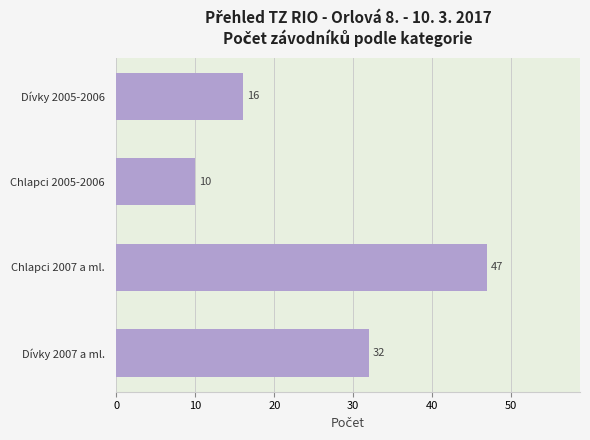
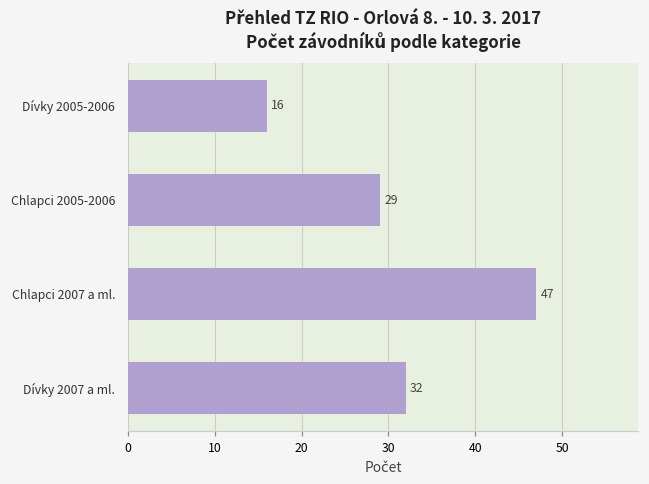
  {
    "Dívky 2005-2006": 16,
-   "Chlapci 2005-2006": 10,
+   "Chlapci 2005-2006": 29,
    "Chlapci 2007 a ml.": 47,
    "Dívky 2007 a ml.": 32
  }
